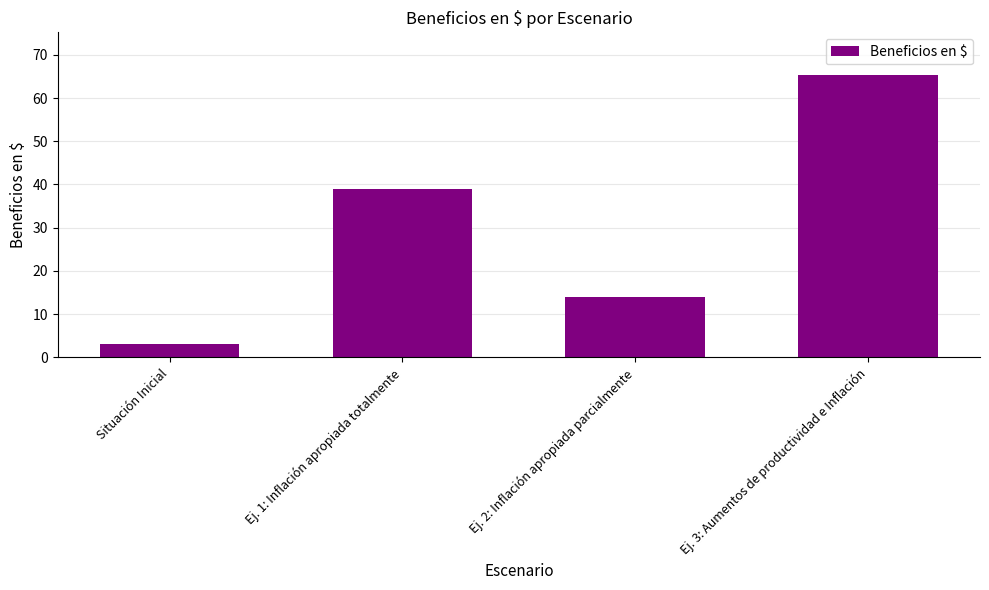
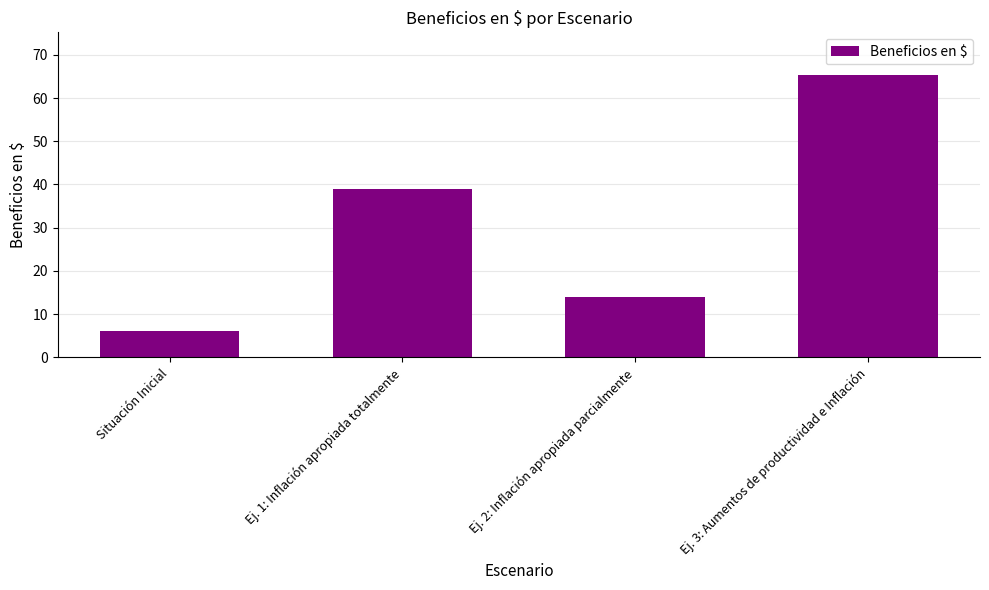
  {
-   "Situación Inicial": 3,
+   "Situación Inicial": 6,
    "Ej. 1: Inflación apropiada totalmente": 39,
    "Ej. 2: Inflación apropiada parcialmente": 14,
    "Ej. 3: Aumentos de productividad e Inflación": 65
  }
